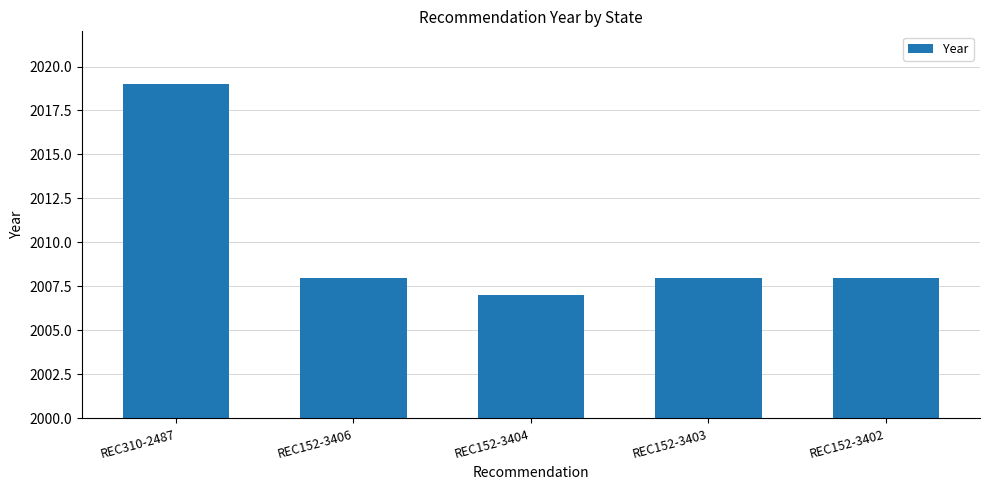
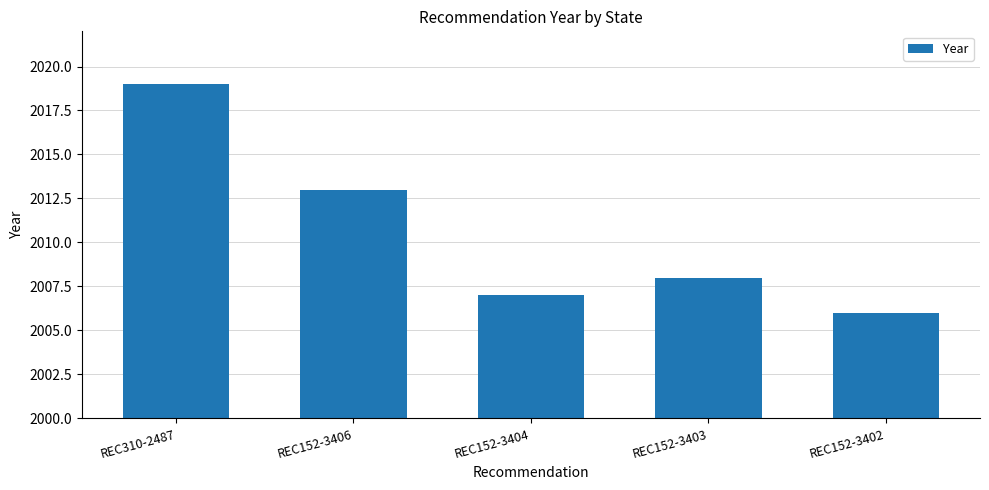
  {
    "REC310-2487": 2019,
-   "REC152-3406": 2008,
+   "REC152-3406": 2013,
    "REC152-3404": 2007,
    "REC152-3403": 2008,
-   "REC152-3402": 2008
+   "REC152-3402": 2006
  }
